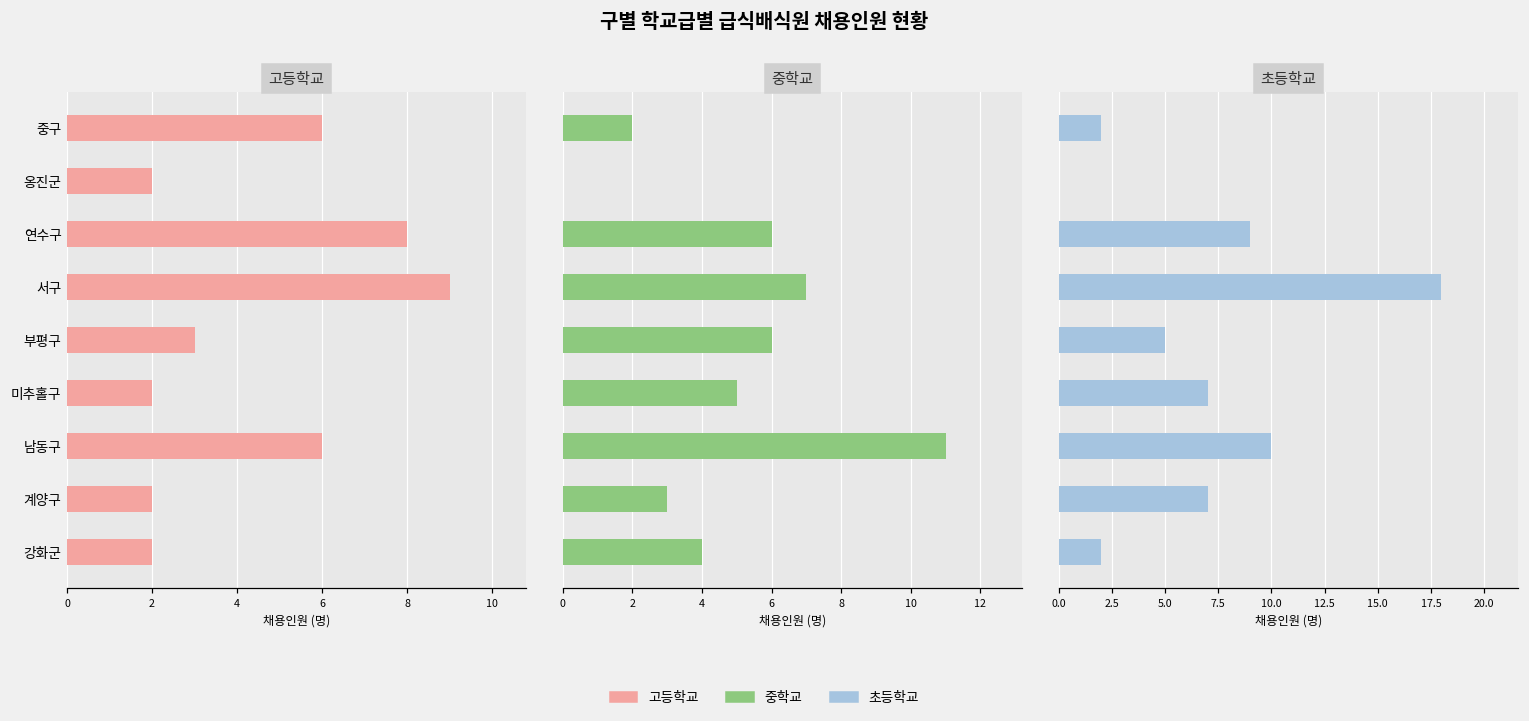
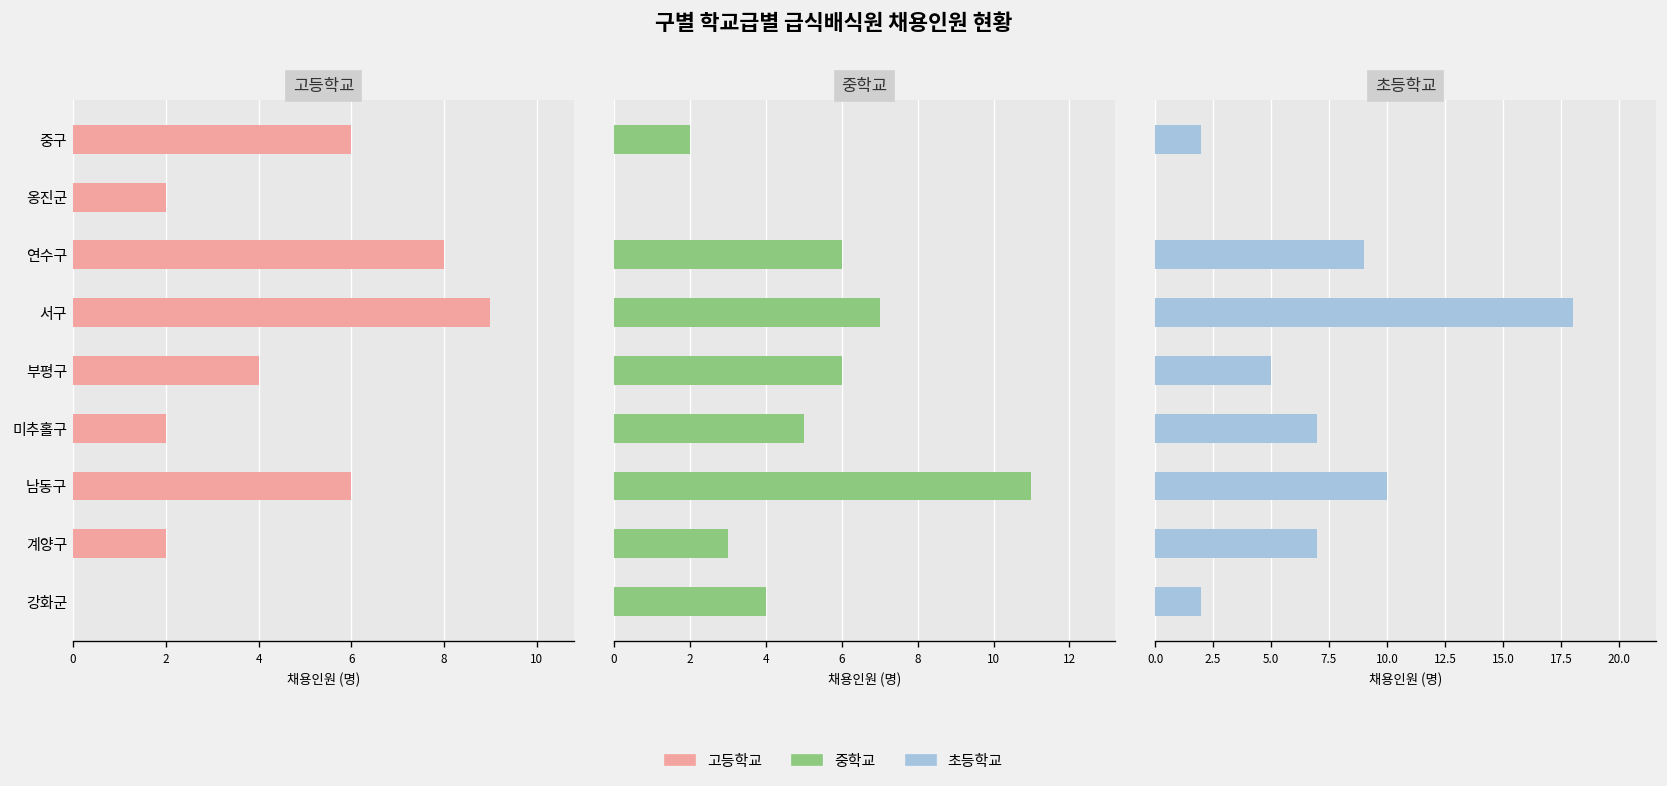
  {
    "고등학교": {
      "중구": 6,
      "옹진군": 2,
      "연수구": 8,
      "서구": 9,
-     "부평구": 3,
+     "부평구": 4,
      "미추홀구": 2,
      "남동구": 6,
      "계양구": 2,
-     "강화군": 2
+     "강화군": 0
    }
  }
